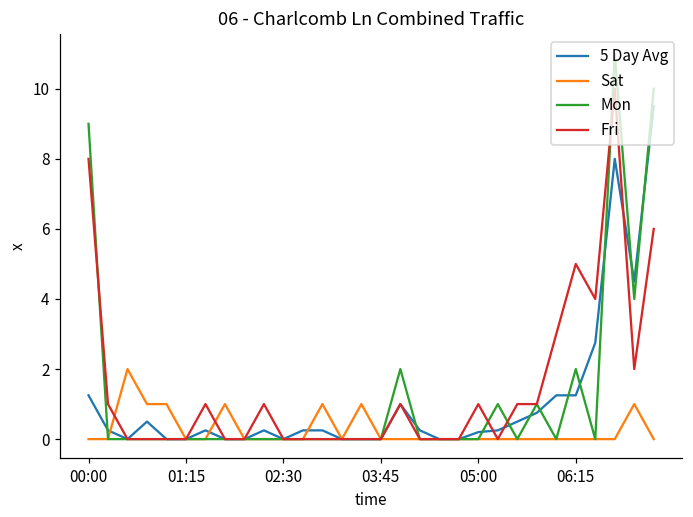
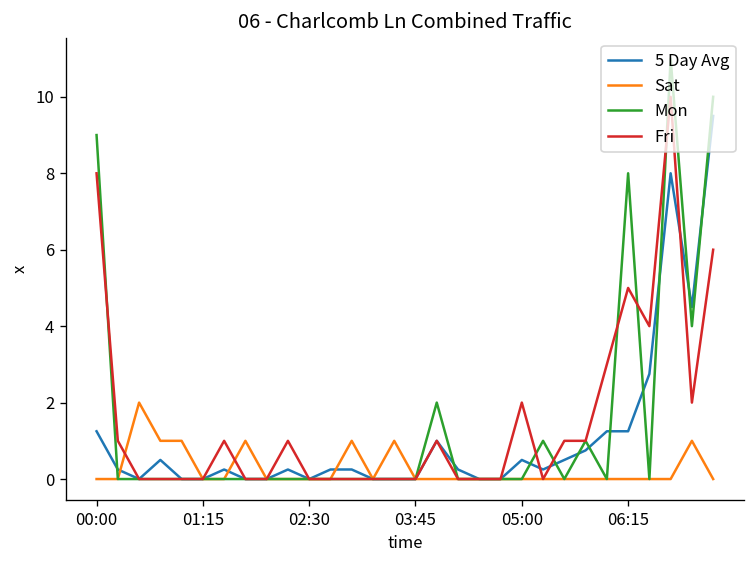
  {
    "5 Day Avg": {
      "00:00": 1.3,
-     "05:00": 0.2,
+     "05:00": 0.5,
      "06:15": 1.3
    },
    "Sat": {
      "00:00": 0.0,
      "06:15": 0.0
    },
    "Mon": {
      "00:00": 9,
-     "06:15": 2
+     "06:15": 8
    },
    "Fri": {
      "00:00": 8,
-     "05:00": 1,
+     "05:00": 2,
      "06:15": 5
    }
  }
